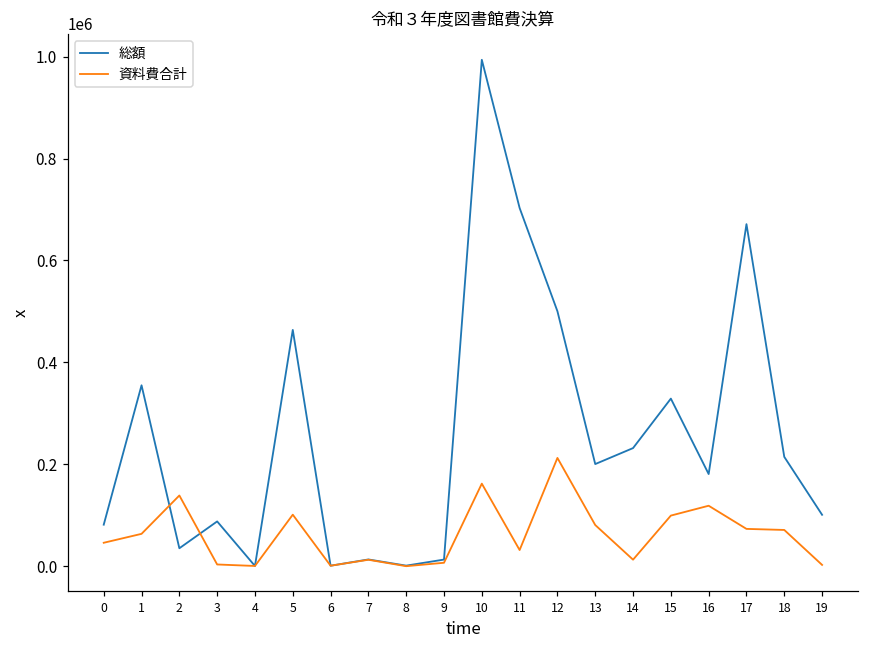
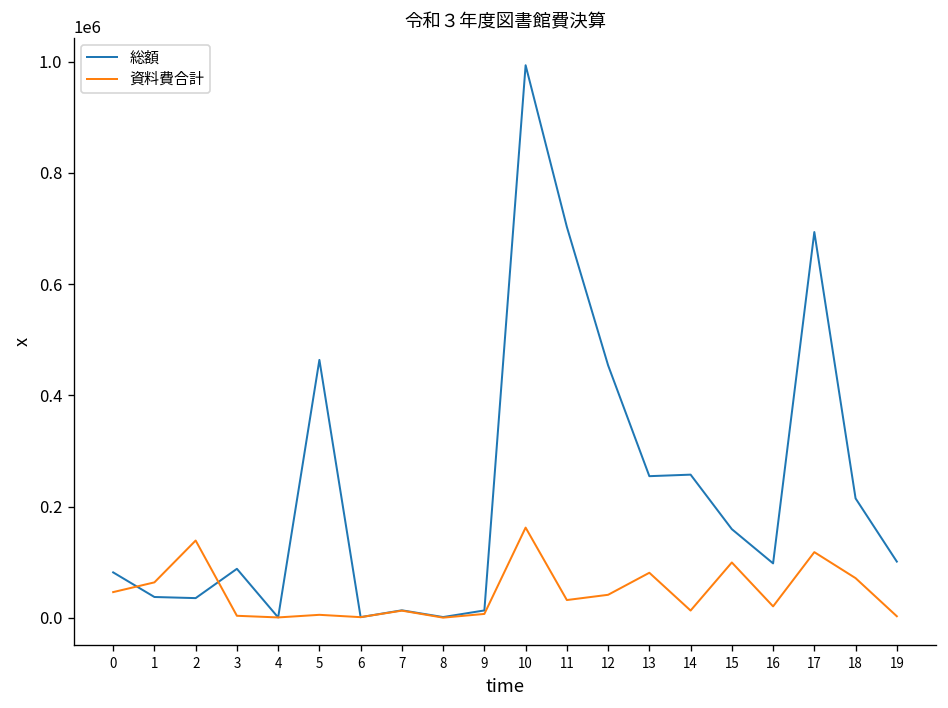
  {
    "総額": {
      "0": 80000,
-     "1": 360000,
+     "1": 40000,
      "2": 40000,
      "3": 90000,
      "5": 460000,
      "9": 10000,
      "10": 990000,
      "11": 700000,
-     "12": 500000,
-     "13": 200000,
-     "14": 230000,
-     "15": 330000,
-     "16": 180000,
-     "17": 670000,
+     "12": 450000,
+     "13": 250000,
+     "14": 260000,
+     "15": 160000,
+     "16": 100000,
+     "17": 690000,
      "18": 210000,
      "19": 100000
    },
    "資料費合計": {
      "0": 50000,
      "1": 60000,
      "2": 140000,
      "3": 0,
-     "5": 100000,
+     "5": 10000,
      "9": 10000,
      "10": 160000,
      "11": 30000,
-     "12": 210000,
+     "12": 40000,
      "13": 80000,
      "14": 10000,
      "15": 100000,
-     "16": 120000,
-     "17": 70000,
+     "16": 20000,
+     "17": 120000,
      "18": 70000,
      "19": 0
    }
  }
